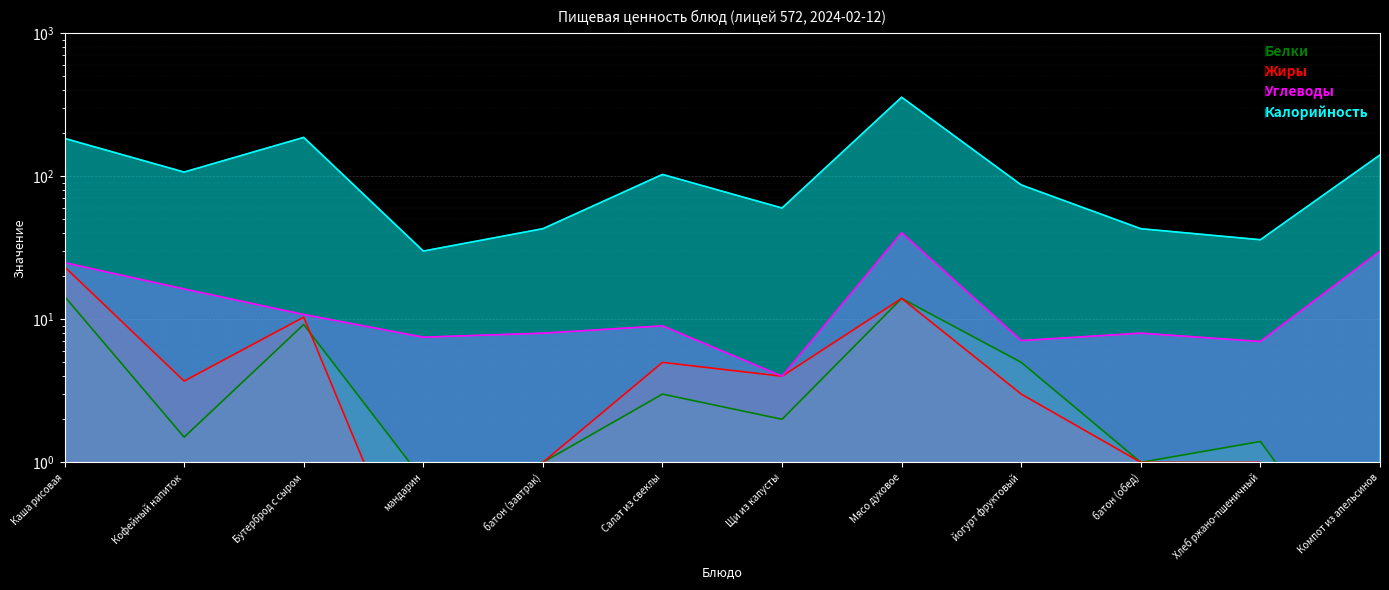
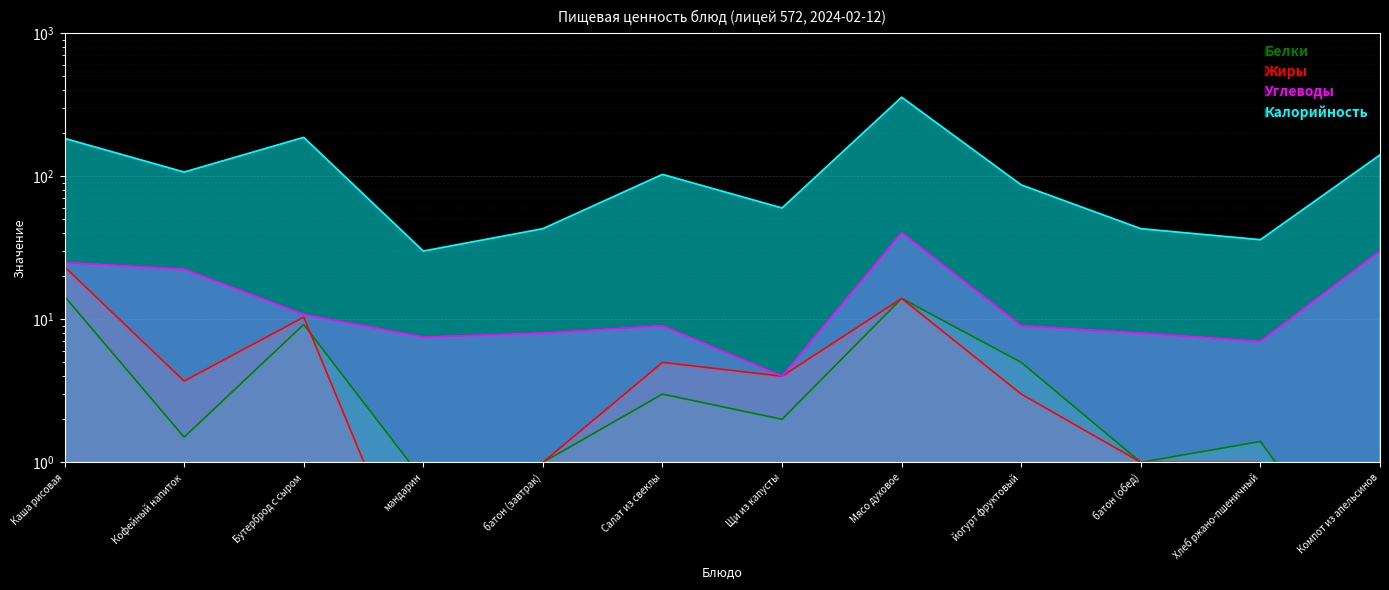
  {
    "Белки": {
      "Каша рисовая": 14,
      "Кофейный напиток": 1.5,
      "Бутерброд с сыром": 9,
      "Салат из свеклы": 3,
      "Щи из капусты": 2,
      "йогурт фруктовый": 5,
      "Хлеб ржано-пшеничный": 1.4
    },
    "Жиры": {
      "Каша рисовая": 23,
      "Кофейный напиток": 3.7,
      "Бутерброд с сыром": 10,
      "Салат из свеклы": 5,
      "йогурт фруктовый": 3,
      "Хлеб ржано-пшеничный": 1
    },
    "Углеводы": {
      "Каша рисовая": 25,
-     "Кофейный напиток": 16,
+     "Кофейный напиток": 22,
      "Бутерброд с сыром": 11,
      "мандарин": 8,
      "батон (завтрак)": 8,
      "Салат из свеклы": 9,
      "Мясо духовое": 40,
-     "йогурт фруктовый": 7,
+     "йогурт фруктовый": 9,
      "батон (обед)": 8,
      "Хлеб ржано-пшеничный": 7,
      "Компот из апельсинов": 30
    },
    "Калорийность": {
      "Каша рисовая": 180,
      "Кофейный напиток": 110,
      "Бутерброд с сыром": 190,
      "мандарин": 30,
      "батон (завтрак)": 43,
      "Салат из свеклы": 100,
      "Щи из капусты": 60,
      "Мясо духовое": 360,
      "йогурт фруктовый": 90,
      "батон (обед)": 43,
      "Хлеб ржано-пшеничный": 36,
      "Компот из апельсинов": 140
    }
  }
